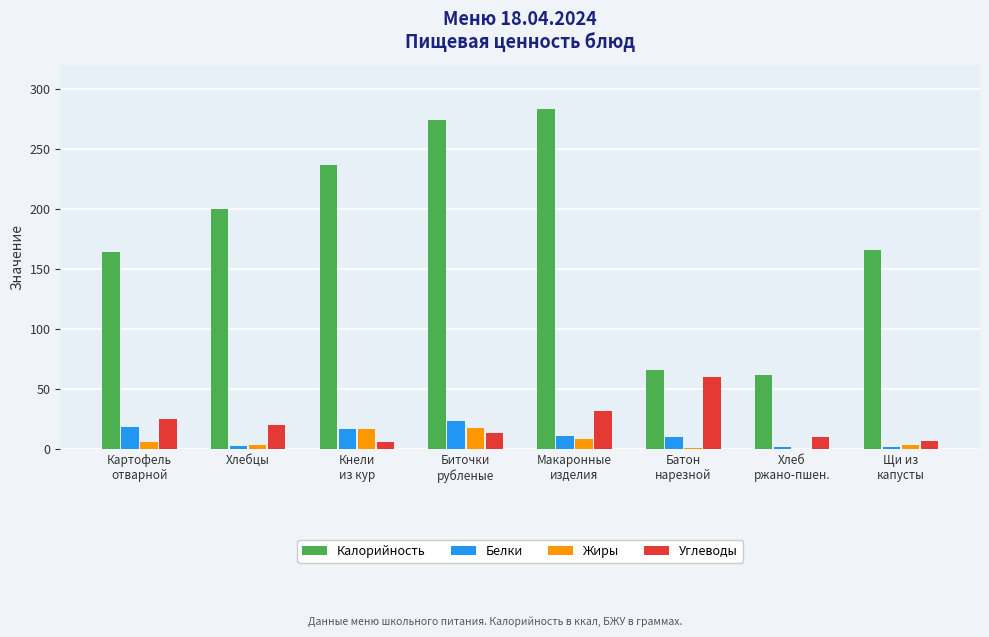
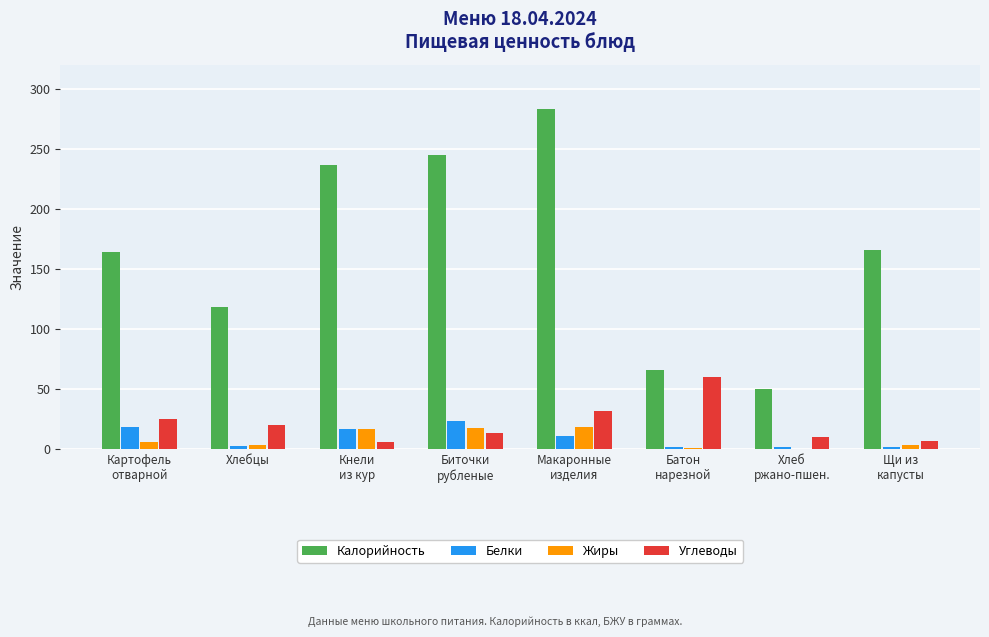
  {
    "Калорийность": {
      "Картофель отварной": 164,
-     "Хлебцы": 200,
+     "Хлебцы": 118,
      "Кнели из кур": 236,
-     "Биточки рубленые": 274,
+     "Биточки рубленые": 245,
      "Макаронные изделия": 283,
      "Батон нарезной": 66,
-     "Хлеб ржано-пшен.": 62,
+     "Хлеб ржано-пшен.": 50,
      "Щи из капусты": 165
    },
    "Белки": {
      "Картофель отварной": 18,
      "Хлебцы": 3,
      "Кнели из кур": 17,
      "Биточки рубленые": 24,
      "Макаронные изделия": 11,
-     "Батон нарезной": 10
+     "Батон нарезной": 2
    },
    "Жиры": {
      "Картофель отварной": 6,
      "Хлебцы": 3,
      "Кнели из кур": 16,
      "Биточки рубленые": 18,
-     "Макаронные изделия": 9,
+     "Макаронные изделия": 18,
      "Щи из капусты": 3
    },
    "Углеводы": {
      "Картофель отварной": 25,
      "Хлебцы": 20,
      "Кнели из кур": 6,
      "Биточки рубленые": 14,
      "Макаронные изделия": 32,
      "Батон нарезной": 60,
      "Хлеб ржано-пшен.": 10,
      "Щи из капусты": 7
    }
  }
